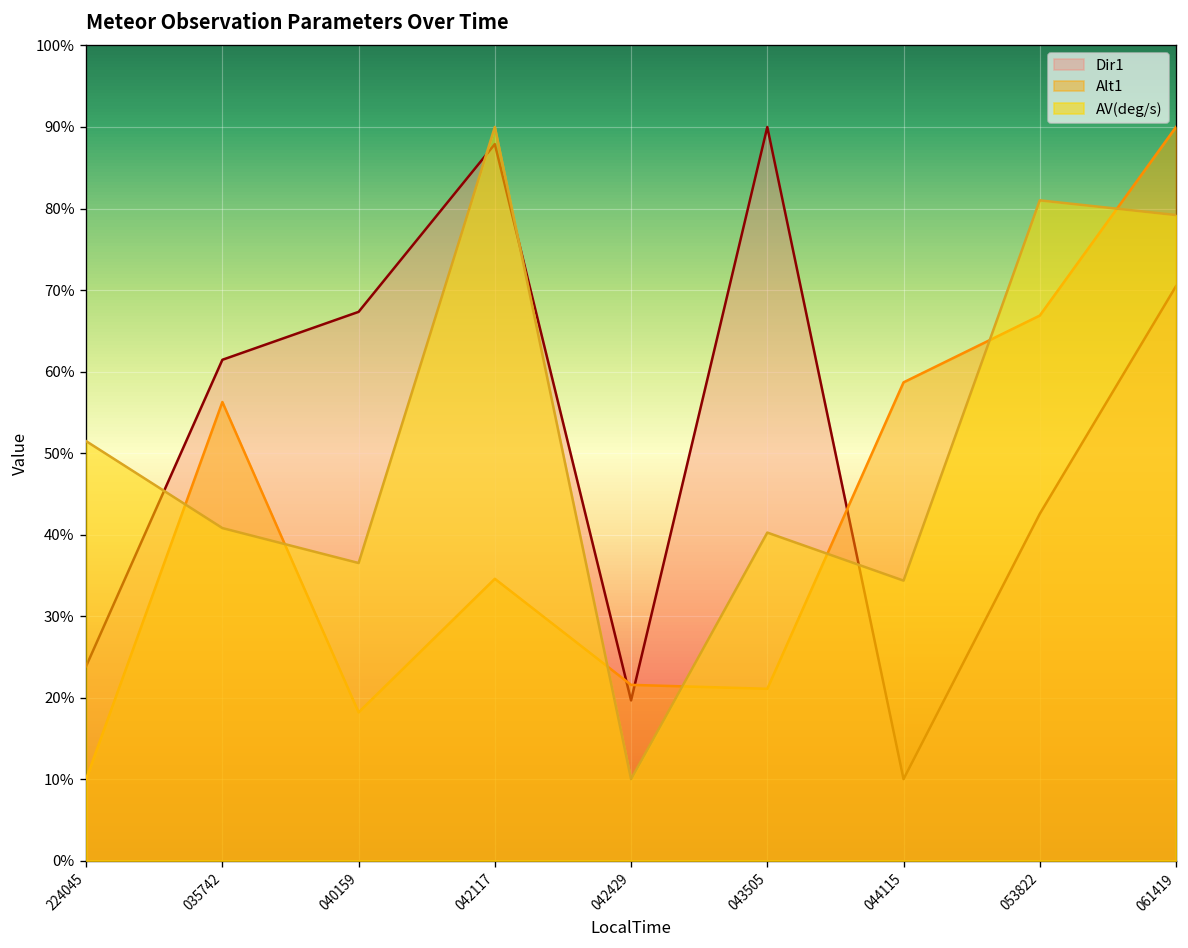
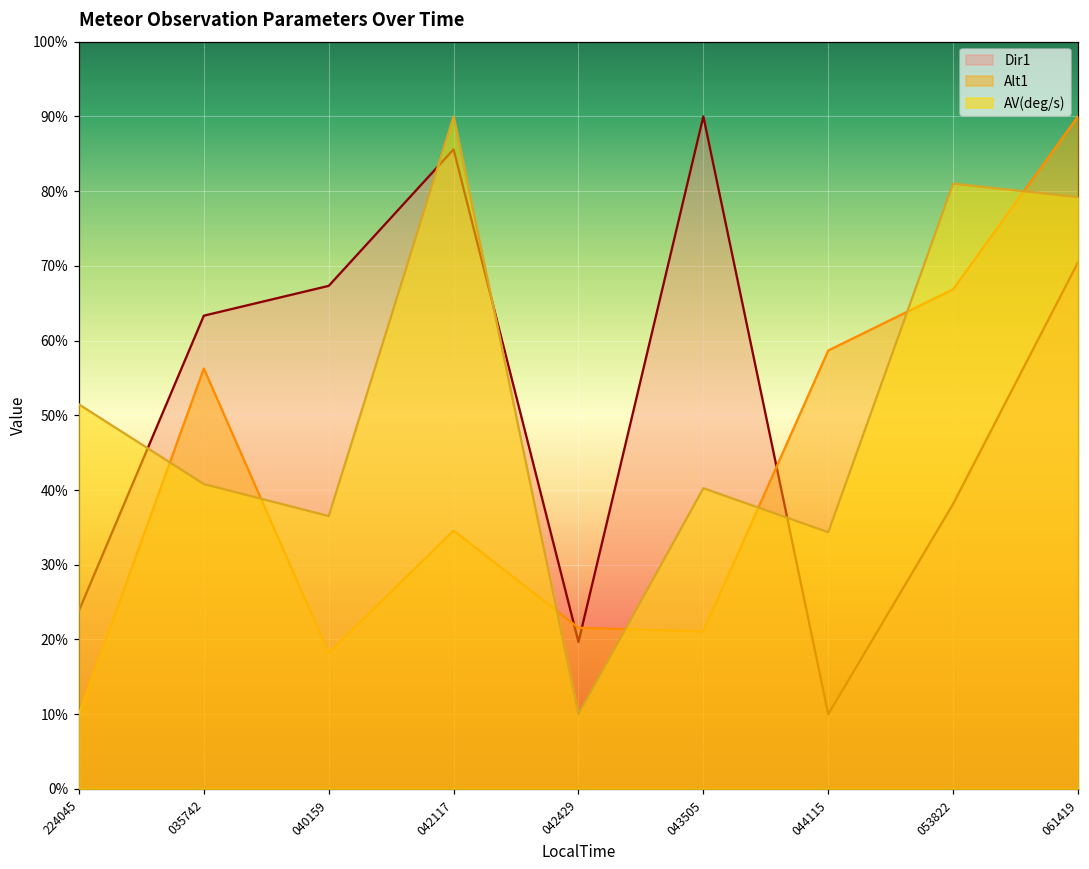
  {
    "Dir1": {
      "224045": "24%",
-     "035742": "61%",
+     "035742": "63%",
      "040159": "67%",
-     "042117": "88%",
+     "042117": "86%",
      "042429": "20%",
      "043505": "90%",
      "044115": "10%",
-     "053822": "43%",
+     "053822": "38%",
      "061419": "70%"
    }
  }
